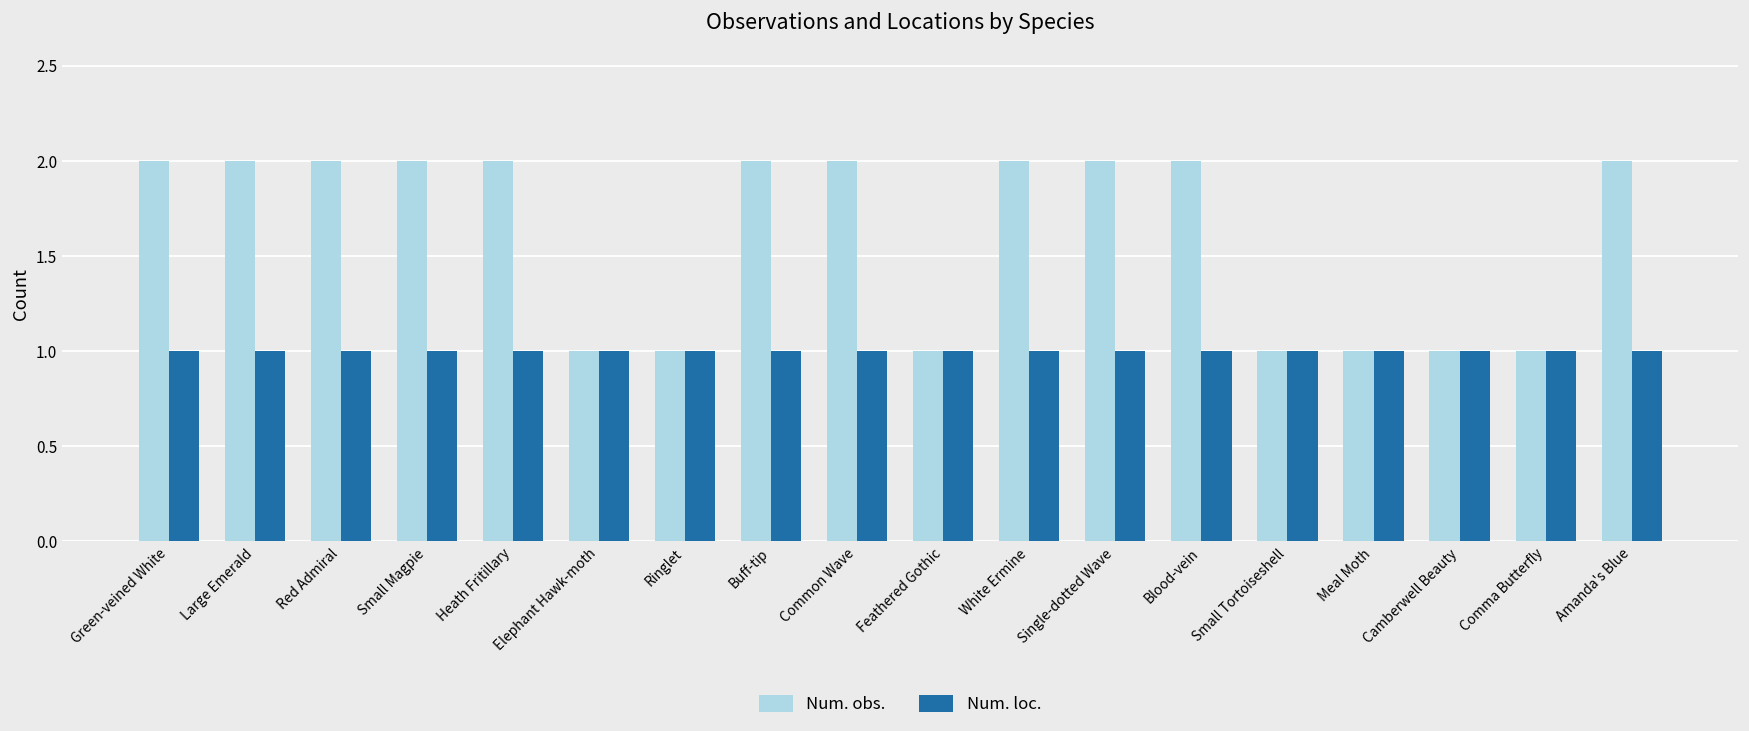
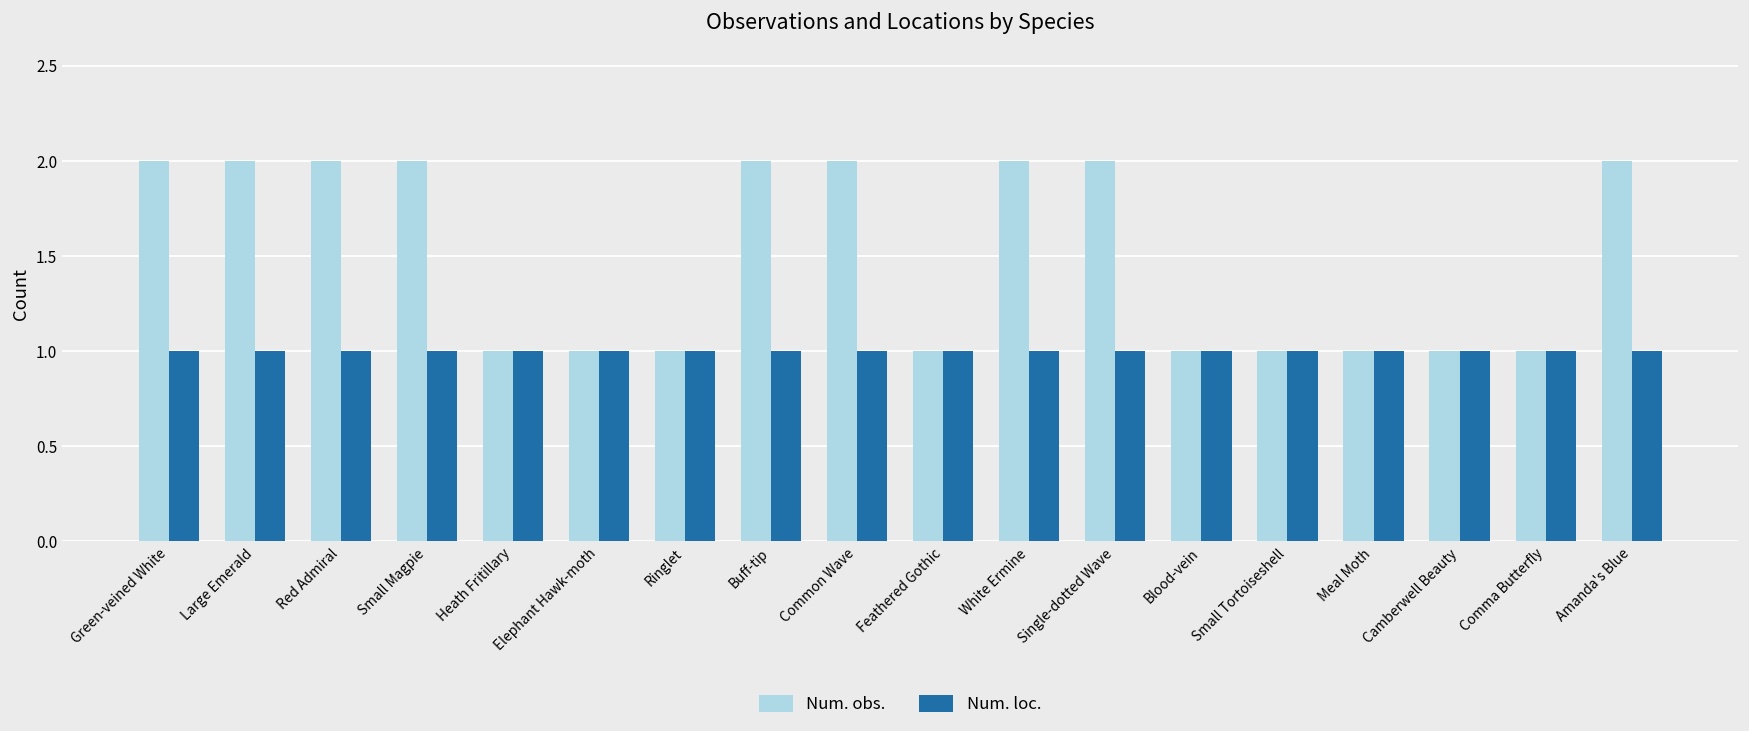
  {
    "Num. obs.": {
      "Green-veined White": 2,
      "Large Emerald": 2,
      "Red Admiral": 2,
      "Small Magpie": 2,
-     "Heath Fritillary": 2,
+     "Heath Fritillary": 1,
      "Elephant Hawk-moth": 1,
      "Ringlet": 1,
      "Buff-tip": 2,
      "Common Wave": 2,
      "Feathered Gothic": 1,
      "White Ermine": 2,
      "Single-dotted Wave": 2,
-     "Blood-vein": 2,
+     "Blood-vein": 1,
      "Small Tortoiseshell": 1,
      "Meal Moth": 1,
      "Camberwell Beauty": 1,
      "Comma Butterfly": 1,
      "Amanda's Blue": 2
    },
    "Num. loc.": {
      "Green-veined White": 1,
      "Large Emerald": 1,
      "Red Admiral": 1,
      "Small Magpie": 1,
      "Heath Fritillary": 1,
      "Elephant Hawk-moth": 1,
      "Ringlet": 1,
      "Buff-tip": 1,
      "Common Wave": 1,
      "Feathered Gothic": 1,
      "White Ermine": 1,
      "Single-dotted Wave": 1,
      "Blood-vein": 1,
      "Small Tortoiseshell": 1,
      "Meal Moth": 1,
      "Camberwell Beauty": 1,
      "Comma Butterfly": 1,
      "Amanda's Blue": 1
    }
  }
